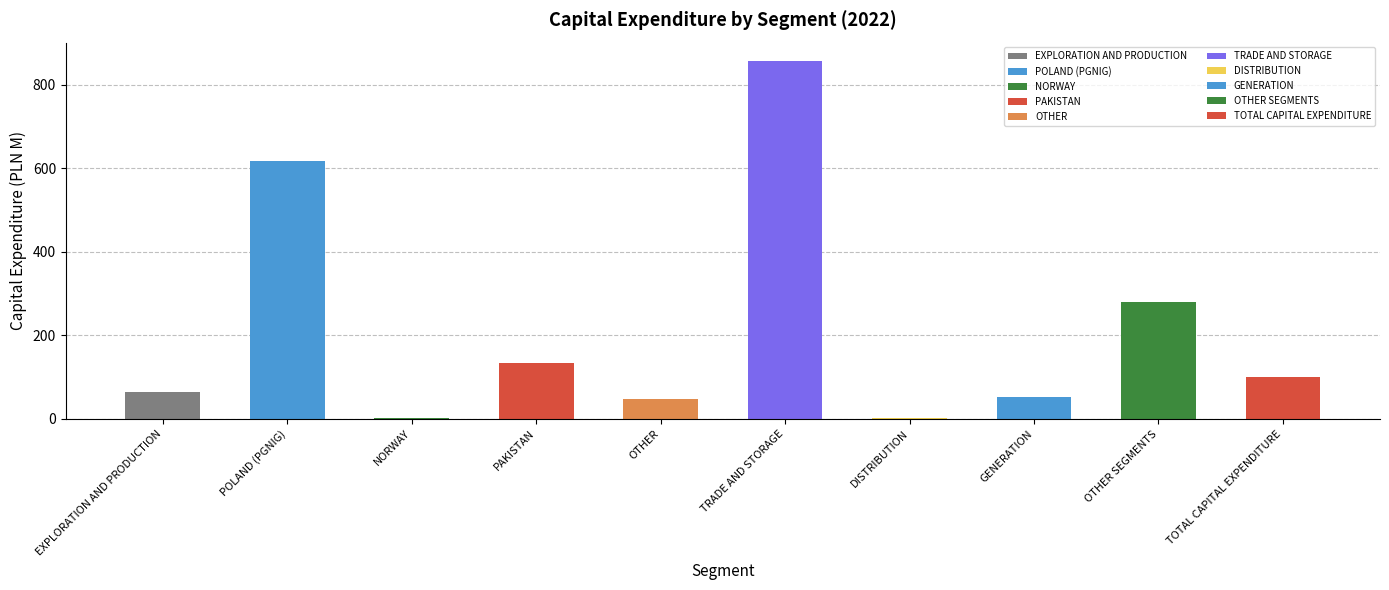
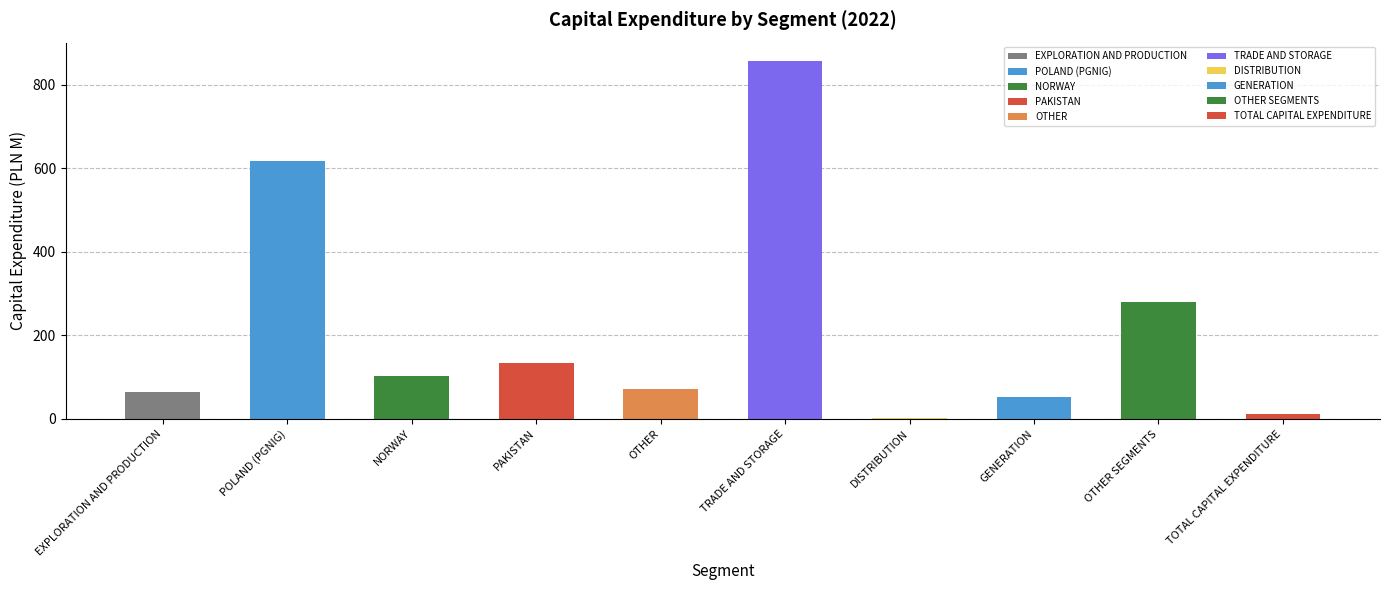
  {
    "EXPLORATION AND PRODUCTION": 60,
    "POLAND (PGNIG)": 620,
-   "NORWAY": 0,
+   "NORWAY": 100,
    "PAKISTAN": 130,
-   "OTHER": 50,
+   "OTHER": 70,
    "TRADE AND STORAGE": 860,
    "GENERATION": 50,
    "OTHER SEGMENTS": 280,
-   "TOTAL CAPITAL EXPENDITURE": 100
+   "TOTAL CAPITAL EXPENDITURE": 10
  }
